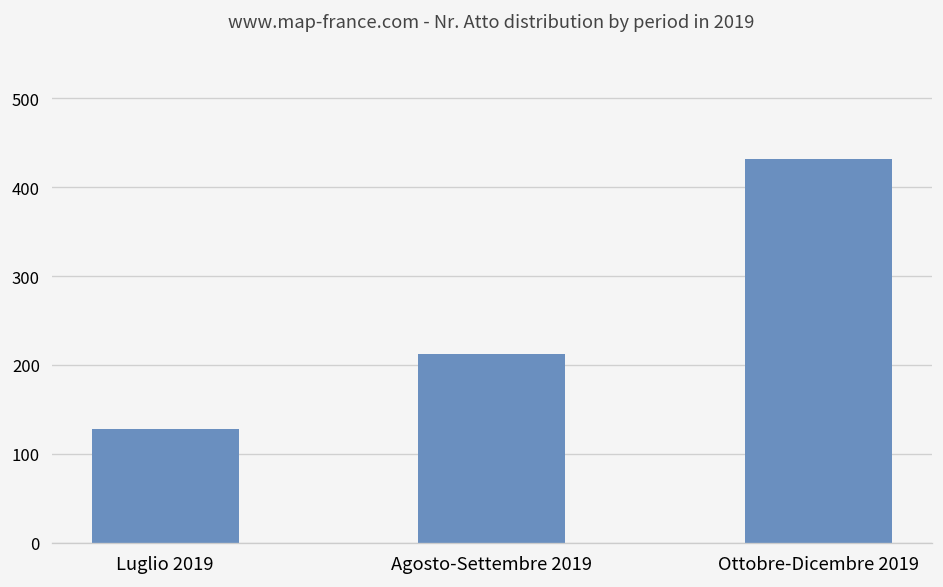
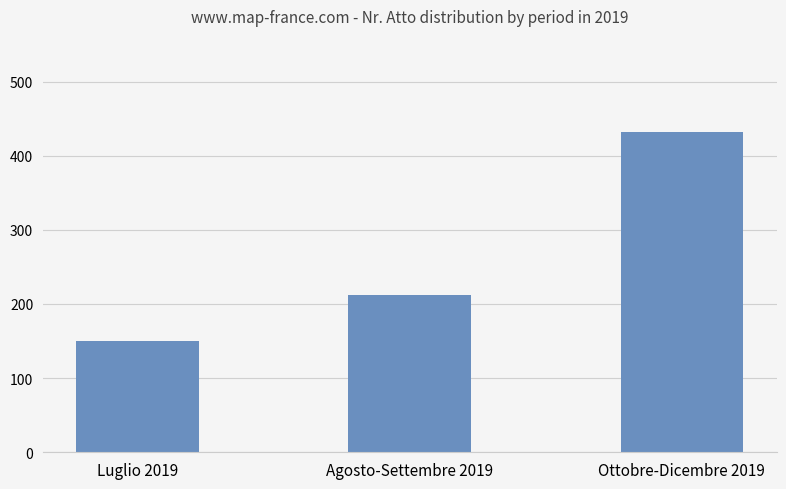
  {
-   "Luglio 2019": 130,
+   "Luglio 2019": 150,
    "Agosto-Settembre 2019": 210,
    "Ottobre-Dicembre 2019": 430
  }
